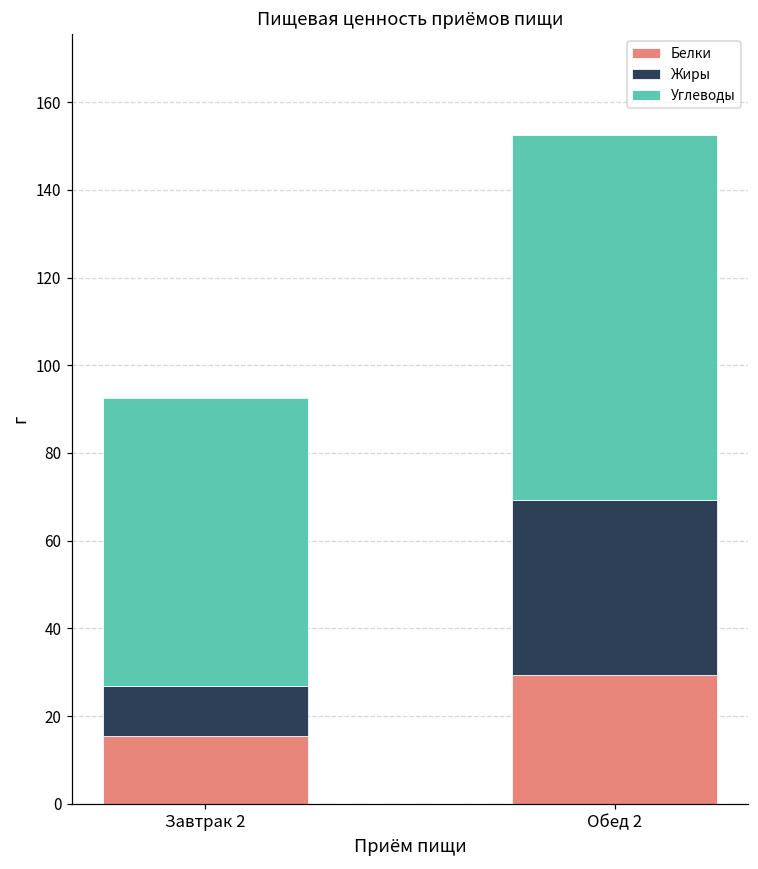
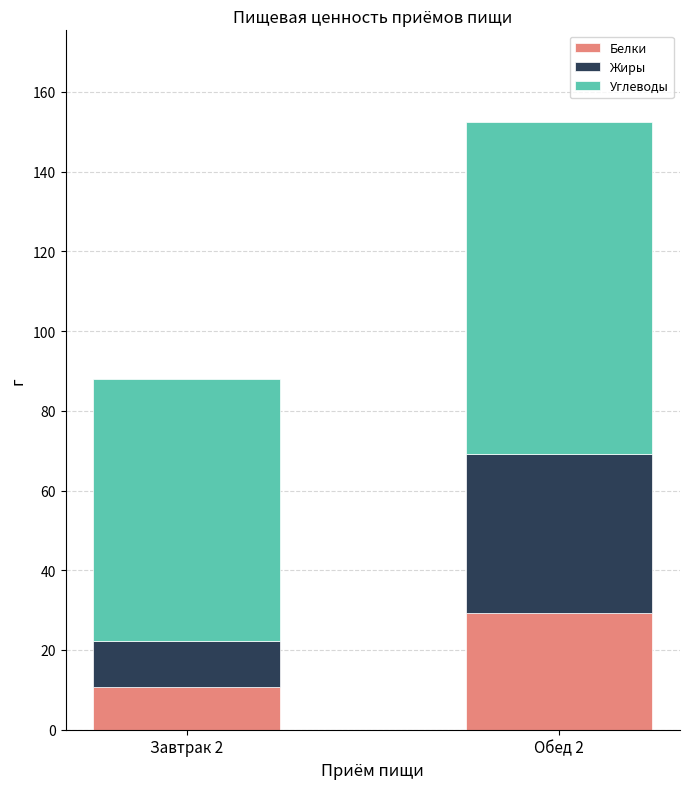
  {
    "Белки": {
-     "Завтрак 2": 15,
+     "Завтрак 2": 11,
      "Обед 2": 29
    },
    "Жиры": {
      "Завтрак 2": 11,
      "Обед 2": 40
    },
    "Углеводы": {
      "Завтрак 2": 66,
      "Обед 2": 83
    }
  }
